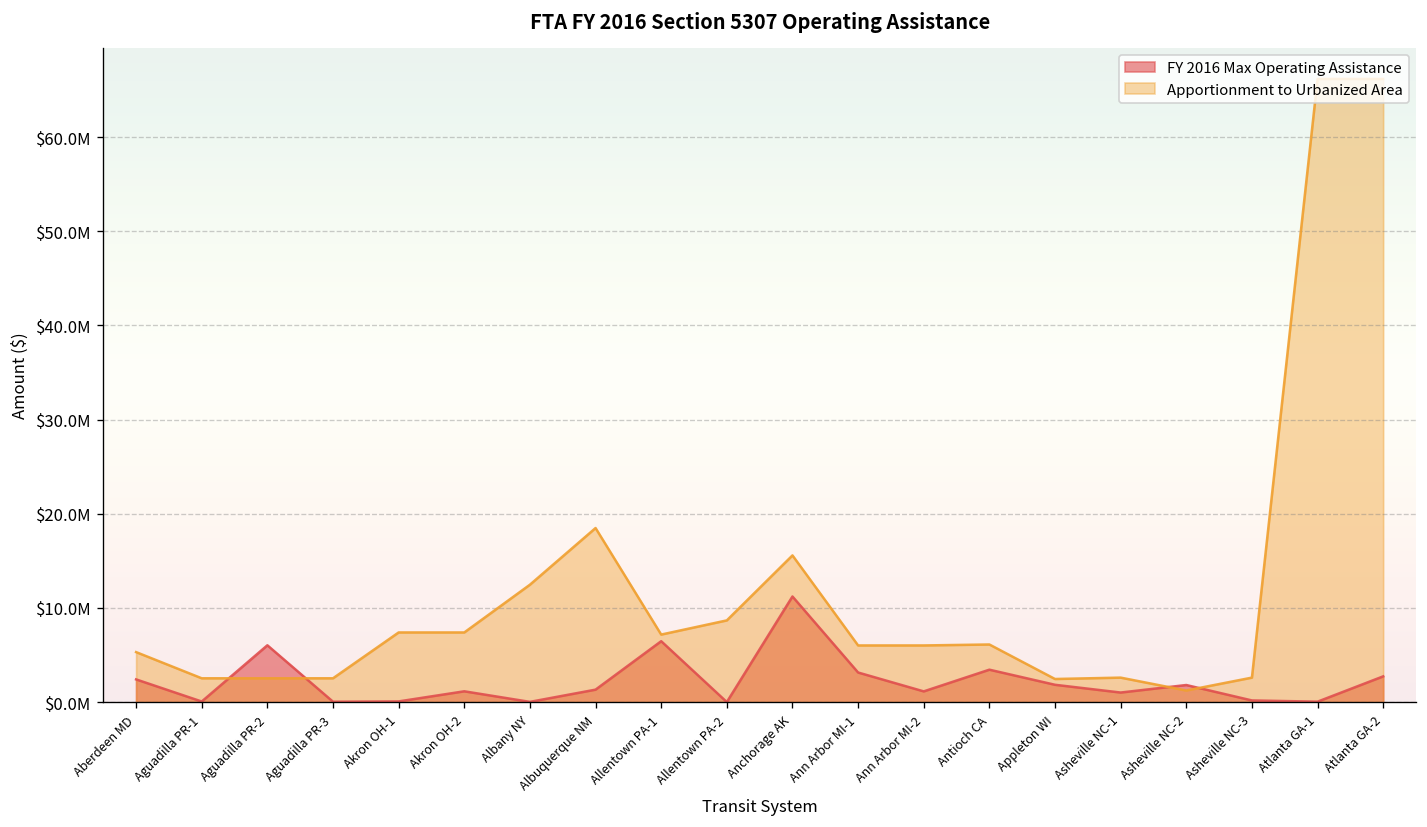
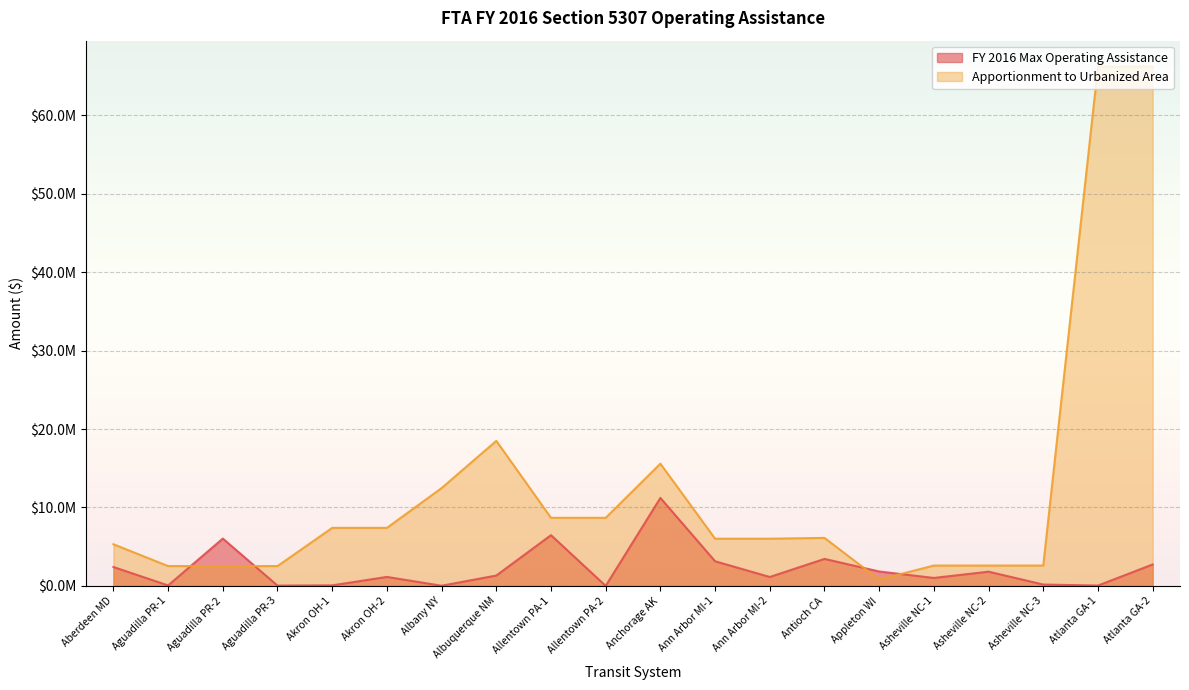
  {
    "FY 2016 Max Operating Assistance": {
      "Aberdeen MD": "$2000000",
      "Aguadilla PR-1": "$0",
      "Aguadilla PR-2": "$6000000",
      "Aguadilla PR-3": "$0",
      "Akron OH-1": "$0",
      "Akron OH-2": "$1000000",
      "Albany NY": "$0",
      "Albuquerque NM": "$1000000",
      "Allentown PA-1": "$6000000",
      "Allentown PA-2": "$0",
      "Anchorage AK": "$11000000",
      "Ann Arbor MI-1": "$3000000",
      "Ann Arbor MI-2": "$1000000",
      "Antioch CA": "$3000000",
      "Appleton WI": "$2000000",
      "Asheville NC-1": "$1000000",
      "Asheville NC-2": "$2000000",
      "Asheville NC-3": "$0",
      "Atlanta GA-1": "$0",
      "Atlanta GA-2": "$3000000"
    },
    "Apportionment to Urbanized Area": {
      "Aberdeen MD": "$5000000",
      "Aguadilla PR-1": "$3000000",
      "Aguadilla PR-2": "$3000000",
      "Aguadilla PR-3": "$3000000",
      "Akron OH-1": "$7000000",
      "Akron OH-2": "$7000000",
      "Albany NY": "$12000000",
      "Albuquerque NM": "$18000000",
-     "Allentown PA-1": "$7000000",
+     "Allentown PA-1": "$9000000",
      "Allentown PA-2": "$9000000",
      "Anchorage AK": "$16000000",
      "Ann Arbor MI-1": "$6000000",
      "Ann Arbor MI-2": "$6000000",
      "Antioch CA": "$6000000",
-     "Appleton WI": "$2000000",
+     "Appleton WI": "$1000000",
      "Asheville NC-1": "$3000000",
-     "Asheville NC-2": "$1000000",
+     "Asheville NC-2": "$3000000",
      "Asheville NC-3": "$3000000"
    }
  }
